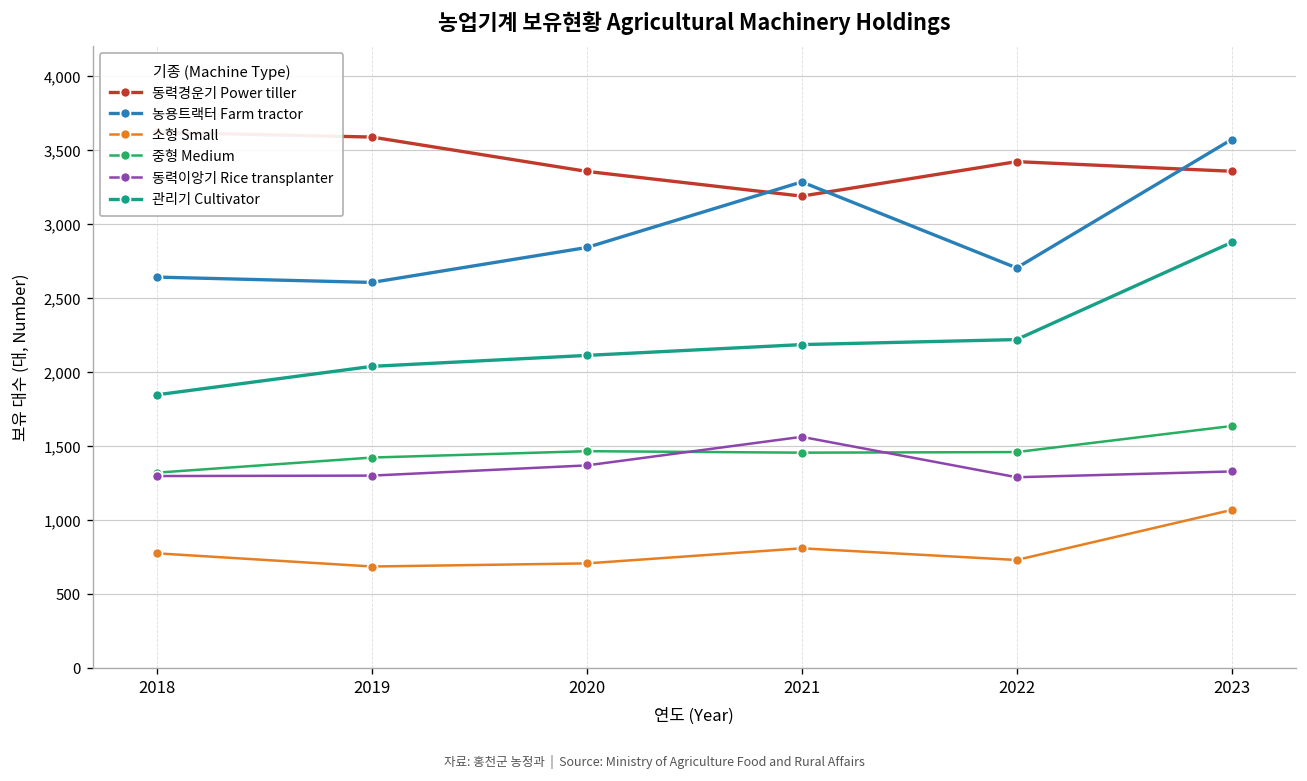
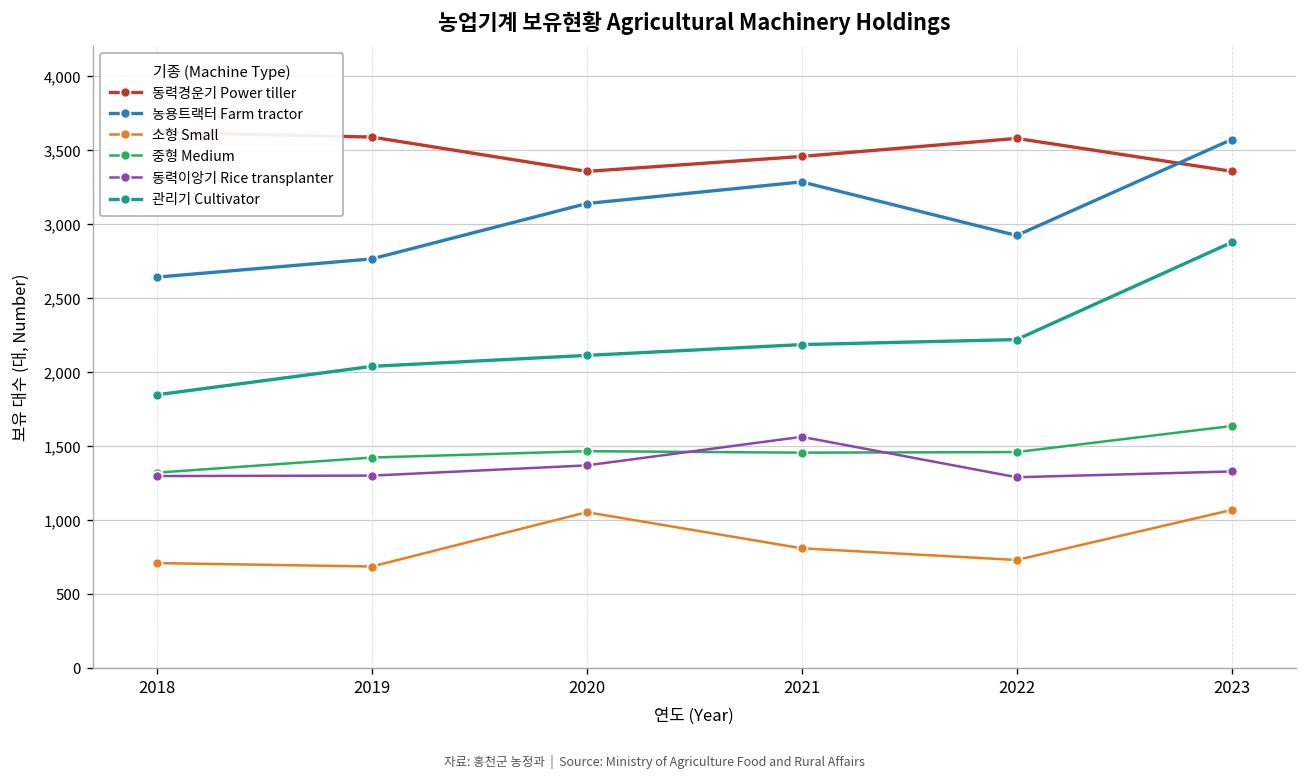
  {
    "동력경운기 Power tiller": {
      "2019": "3,590",
      "2020": "3,350",
-     "2021": "3,190",
-     "2022": "3,420",
+     "2021": "3,450",
+     "2022": "3,580",
      "2023": "3,350"
    },
    "농용트랙터 Farm tractor": {
      "2018": "2,640",
-     "2019": "2,600",
-     "2020": "2,840",
+     "2019": "2,760",
+     "2020": "3,140",
      "2021": "3,280",
-     "2022": "2,700",
+     "2022": "2,920",
      "2023": "3,570"
    },
    "소형 Small": {
-     "2018": "770",
+     "2018": "710",
      "2019": "680",
-     "2020": "710",
+     "2020": "1,050",
      "2021": "810",
      "2022": "730",
      "2023": "1,070"
    },
    "동력이앙기 Rice transplanter": {
      "2018": "1,300",
      "2019": "1,300",
      "2020": "1,370",
      "2021": "1,560",
      "2022": "1,290",
      "2023": "1,330"
    }
  }
